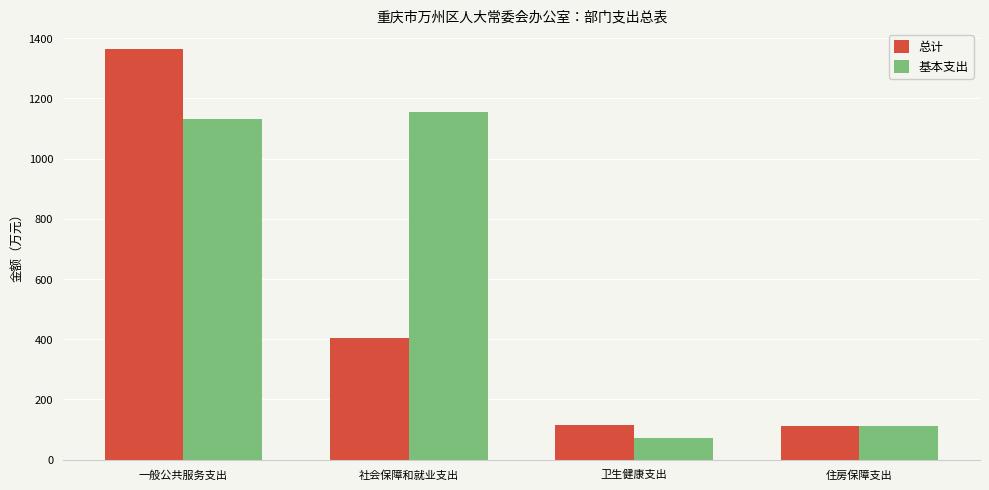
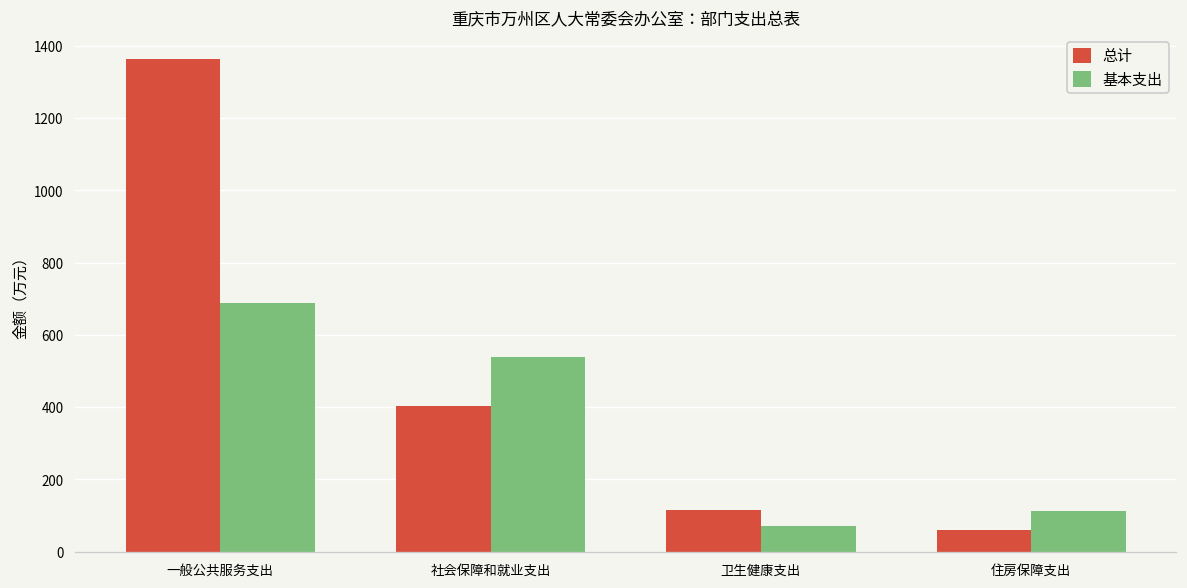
  {
    "总计": {
      "一般公共服务支出": 1360,
      "社会保障和就业支出": 400,
      "卫生健康支出": 120,
-     "住房保障支出": 110
+     "住房保障支出": 60
    },
    "基本支出": {
-     "一般公共服务支出": 1130,
-     "社会保障和就业支出": 1150,
+     "一般公共服务支出": 690,
+     "社会保障和就业支出": 540,
      "卫生健康支出": 70,
      "住房保障支出": 110
    }
  }
